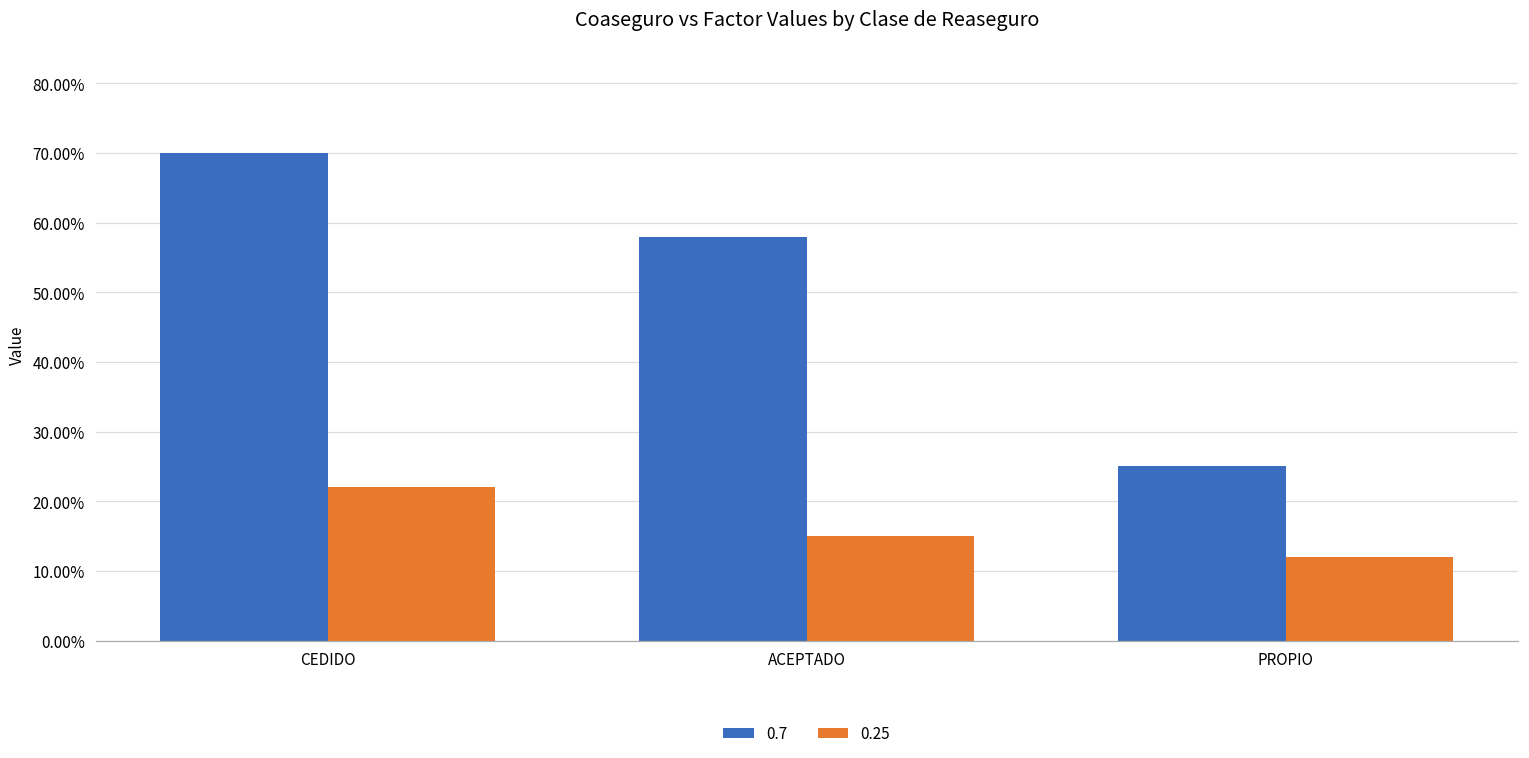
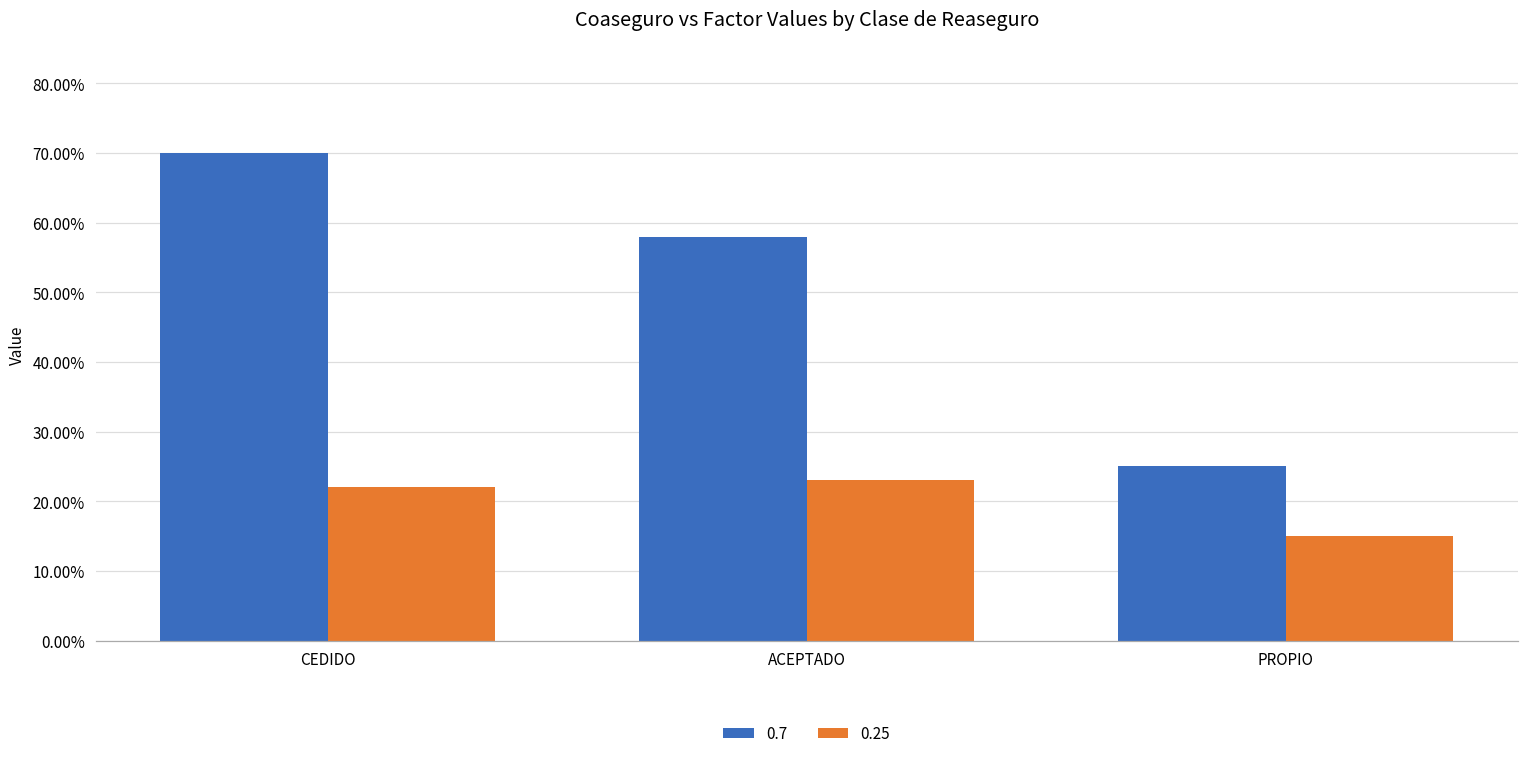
  {
    "0.7": {
      "CEDIDO": "70%",
      "ACEPTADO": "58%",
      "PROPIO": "25%"
    },
    "0.25": {
      "CEDIDO": "22%",
-     "ACEPTADO": "15%",
-     "PROPIO": "12%"
+     "ACEPTADO": "23%",
+     "PROPIO": "15%"
    }
  }
